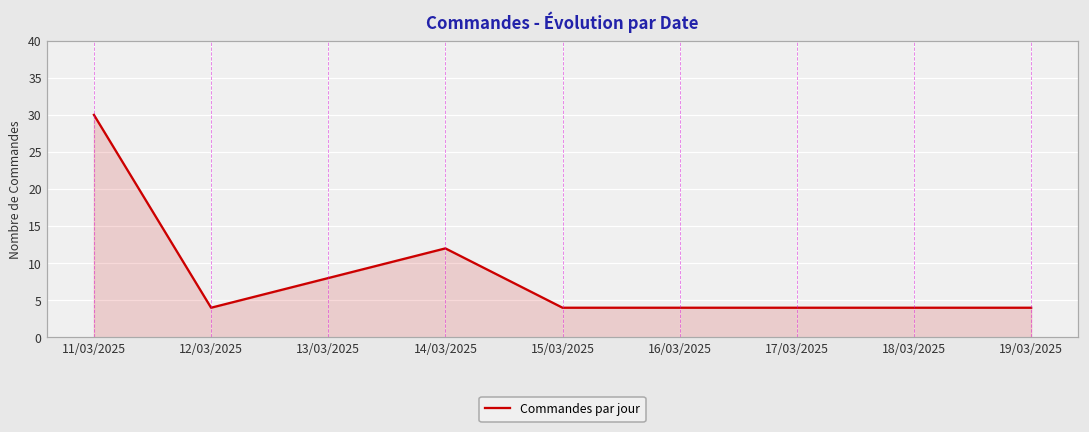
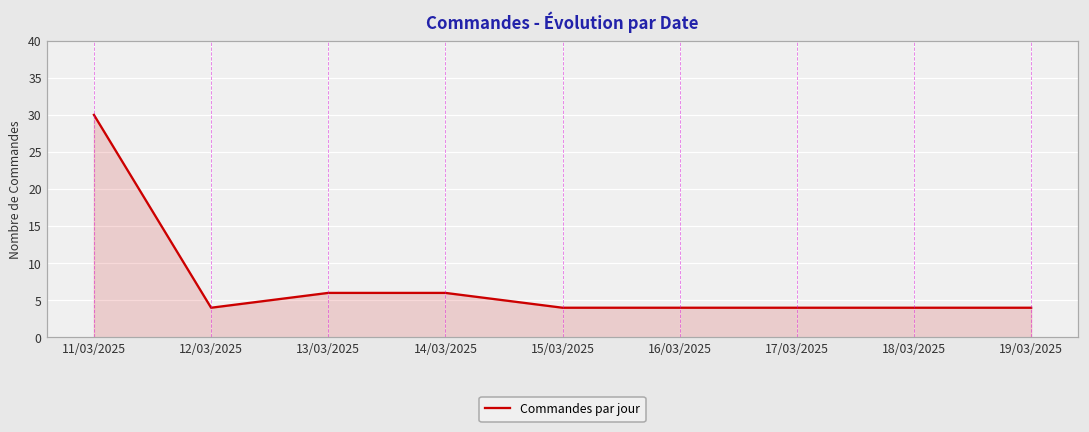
  {
    "11/03/2025": 30,
    "12/03/2025": 4,
-   "13/03/2025": 8,
-   "14/03/2025": 12,
+   "13/03/2025": 6,
+   "14/03/2025": 6,
    "15/03/2025": 4,
    "16/03/2025": 4,
    "17/03/2025": 4,
    "18/03/2025": 4,
    "19/03/2025": 4
  }
